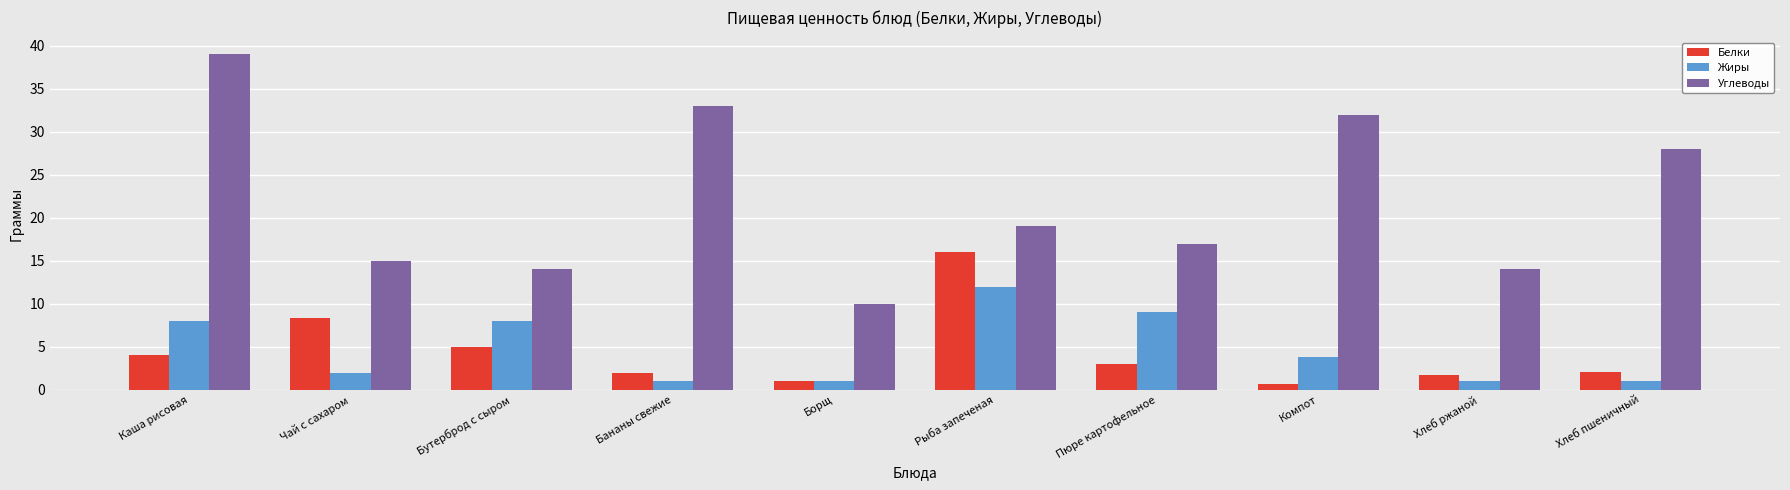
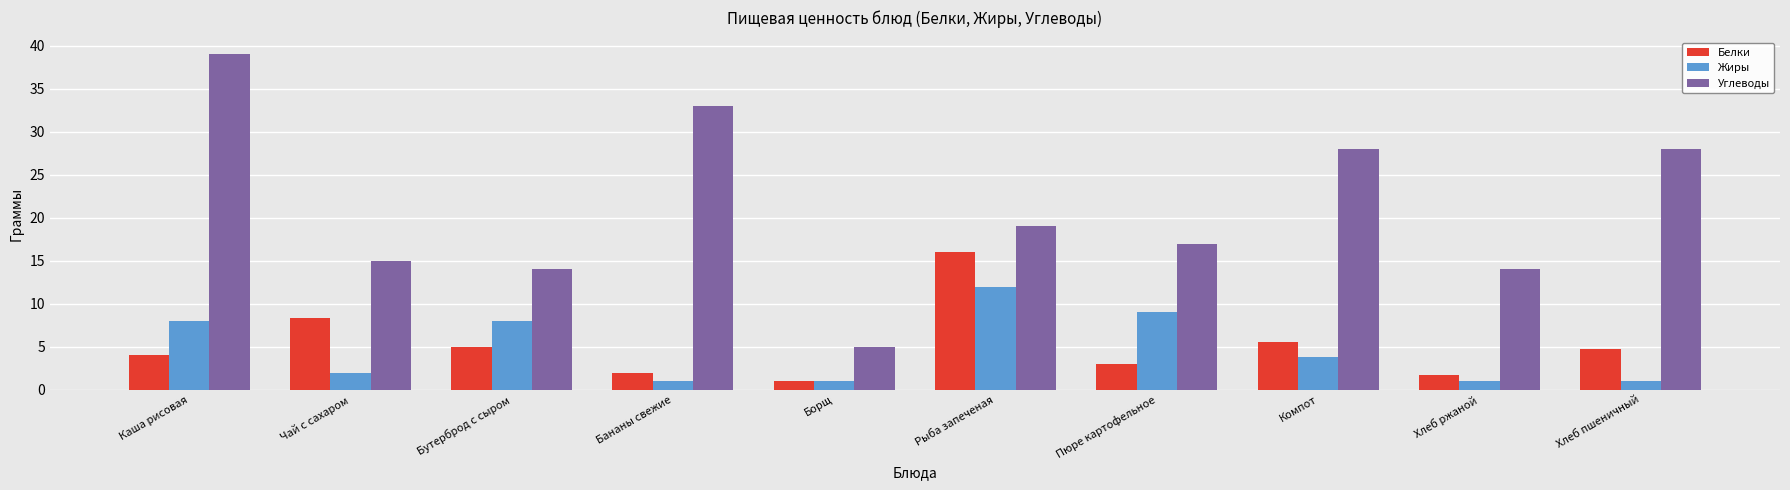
  {
    "Белки": {
      "Каша рисовая": 4,
      "Чай с сахаром": 8,
      "Бутерброд с сыром": 5,
      "Бананы свежие": 2,
      "Борщ": 1,
      "Рыба запеченая": 16,
      "Пюре картофельное": 3,
-     "Компот": 1,
+     "Компот": 6,
      "Хлеб ржаной": 2,
-     "Хлеб пшеничный": 2
+     "Хлеб пшеничный": 5
    },
    "Жиры": {
      "Каша рисовая": 8,
      "Чай с сахаром": 2,
      "Бутерброд с сыром": 8,
      "Бананы свежие": 1,
      "Борщ": 1,
      "Рыба запеченая": 12,
      "Пюре картофельное": 9,
      "Компот": 4,
      "Хлеб ржаной": 1,
      "Хлеб пшеничный": 1
    },
    "Углеводы": {
      "Каша рисовая": 39,
      "Чай с сахаром": 15,
      "Бутерброд с сыром": 14,
      "Бананы свежие": 33,
-     "Борщ": 10,
+     "Борщ": 5,
      "Рыба запеченая": 19,
      "Пюре картофельное": 17,
-     "Компот": 32,
+     "Компот": 28,
      "Хлеб ржаной": 14,
      "Хлеб пшеничный": 28
    }
  }
